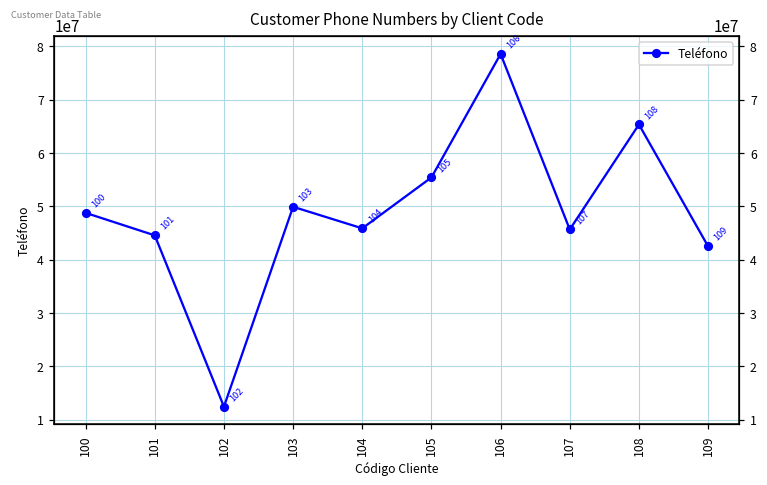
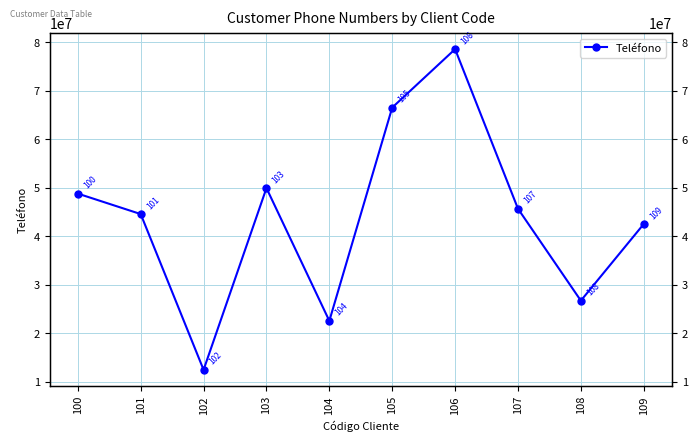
  {
-   "104": 46000000,
-   "105": 55000000,
-   "108": 65000000
+   "104": 23000000,
+   "105": 67000000,
+   "108": 27000000
  }
